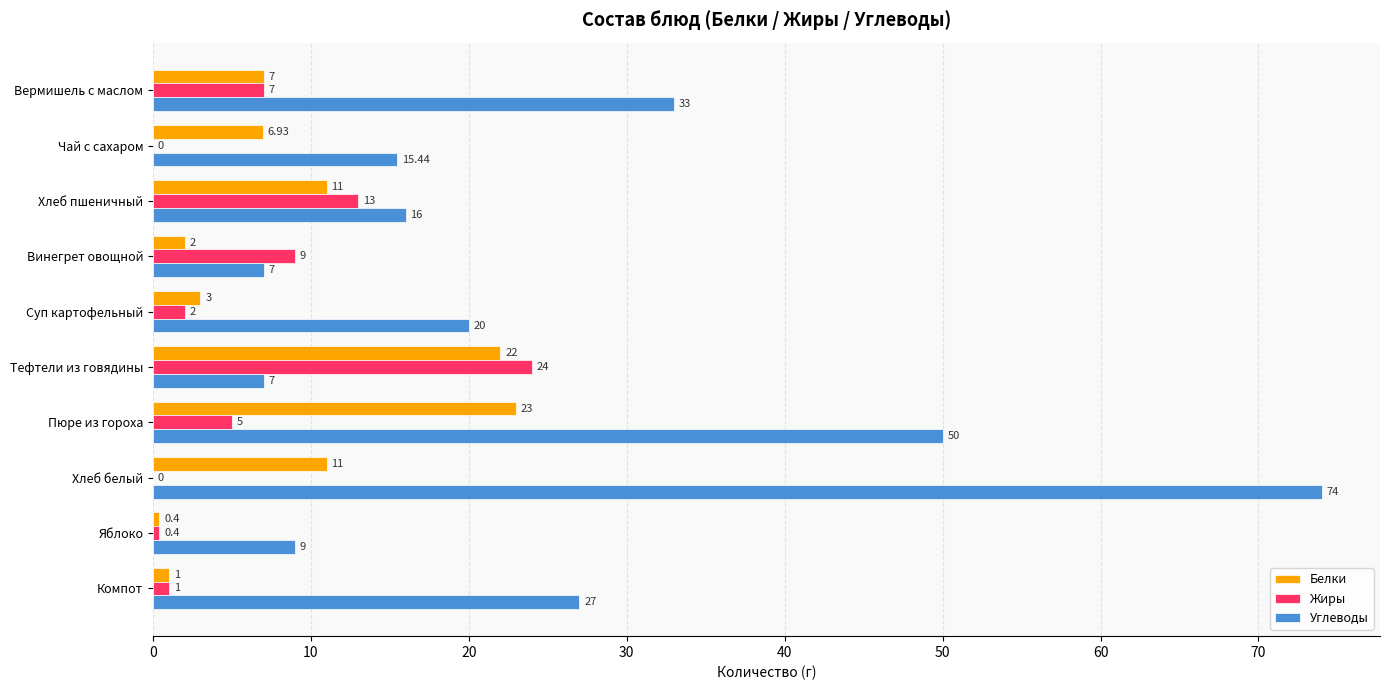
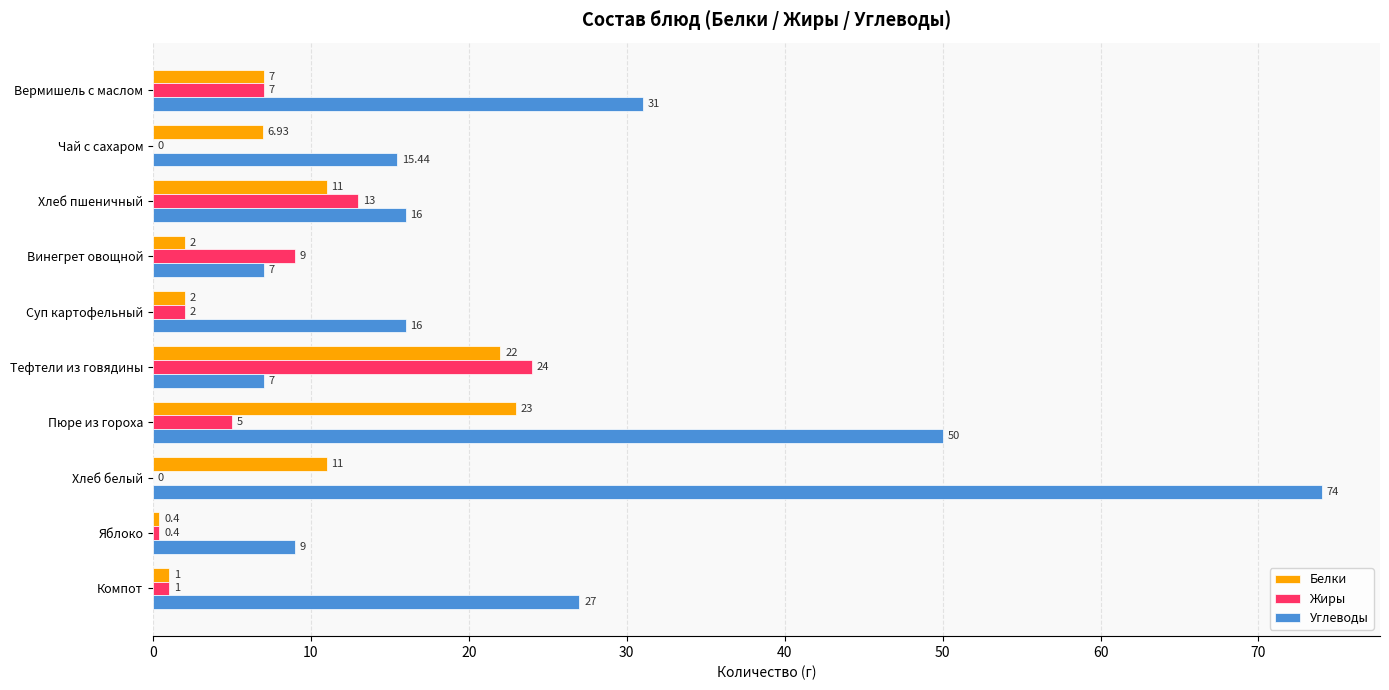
  {
    "Белки": {
      "Вермишель с маслом": 7,
      "Чай с сахаром": 6.93,
      "Хлеб пшеничный": 11,
      "Винегрет овощной": 2,
-     "Суп картофельный": 3,
+     "Суп картофельный": 2,
      "Тефтели из говядины": 22,
      "Пюре из гороха": 23,
      "Хлеб белый": 11,
      "Яблоко": 0.4,
      "Компот": 1
    },
    "Жиры": {
      "Вермишель с маслом": 7,
      "Чай с сахаром": 0,
      "Хлеб пшеничный": 13,
      "Винегрет овощной": 9,
      "Суп картофельный": 2,
      "Тефтели из говядины": 24,
      "Пюре из гороха": 5,
      "Хлеб белый": 0,
      "Яблоко": 0.4,
      "Компот": 1
    },
    "Углеводы": {
-     "Вермишель с маслом": 33,
+     "Вермишель с маслом": 31,
      "Чай с сахаром": 15.44,
      "Хлеб пшеничный": 16,
      "Винегрет овощной": 7,
-     "Суп картофельный": 20,
+     "Суп картофельный": 16,
      "Тефтели из говядины": 7,
      "Пюре из гороха": 50,
      "Хлеб белый": 74,
      "Яблоко": 9,
      "Компот": 27
    }
  }
